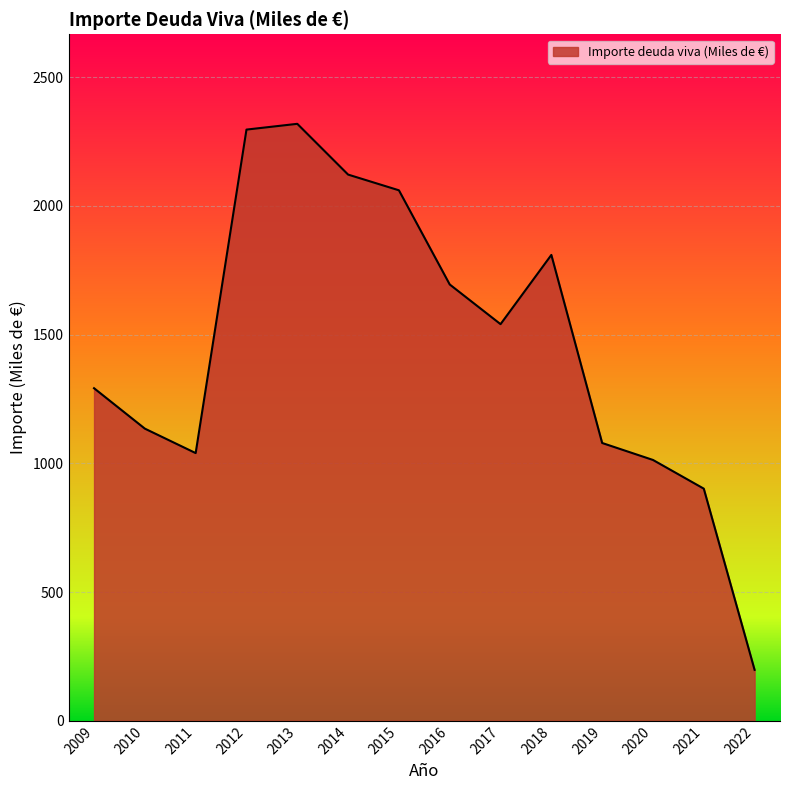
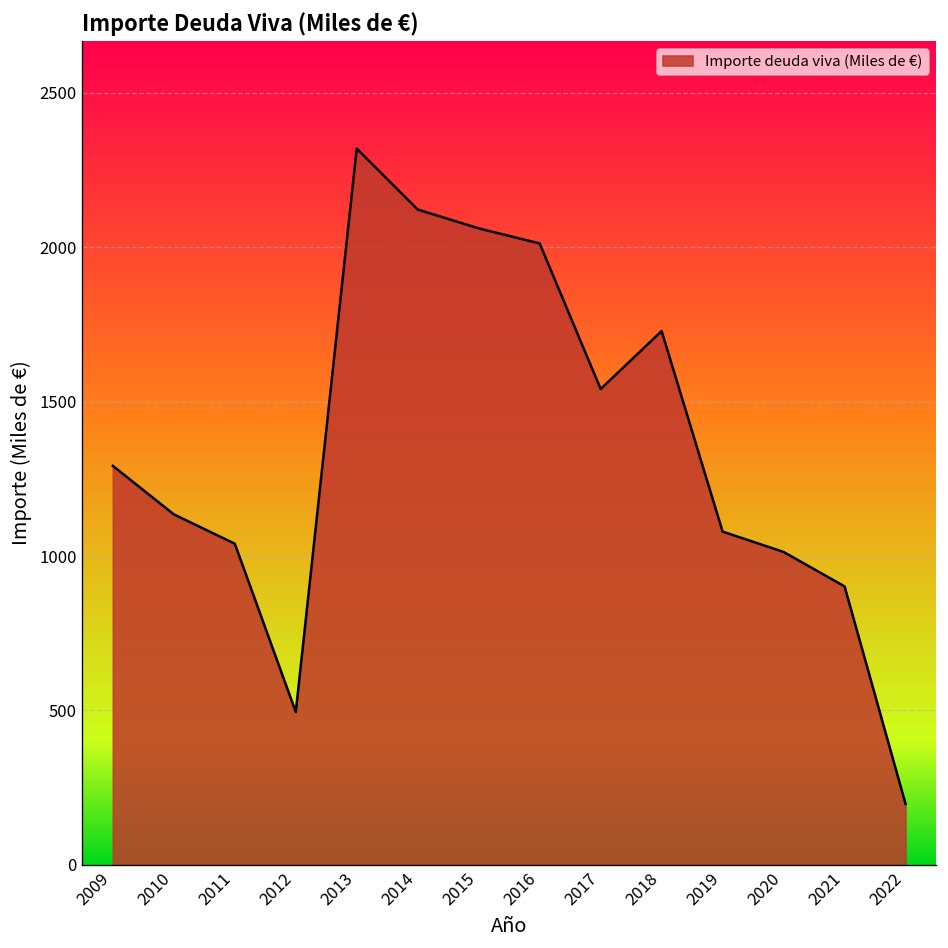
  {
    "2009": 1290,
    "2010": 1140,
    "2011": 1040,
-   "2012": 2300,
+   "2012": 500,
    "2013": 2320,
    "2014": 2120,
    "2015": 2060,
-   "2016": 1700,
+   "2016": 2010,
    "2017": 1540,
-   "2018": 1810,
+   "2018": 1730,
    "2019": 1080,
    "2020": 1010,
    "2021": 900,
    "2022": 200
  }
